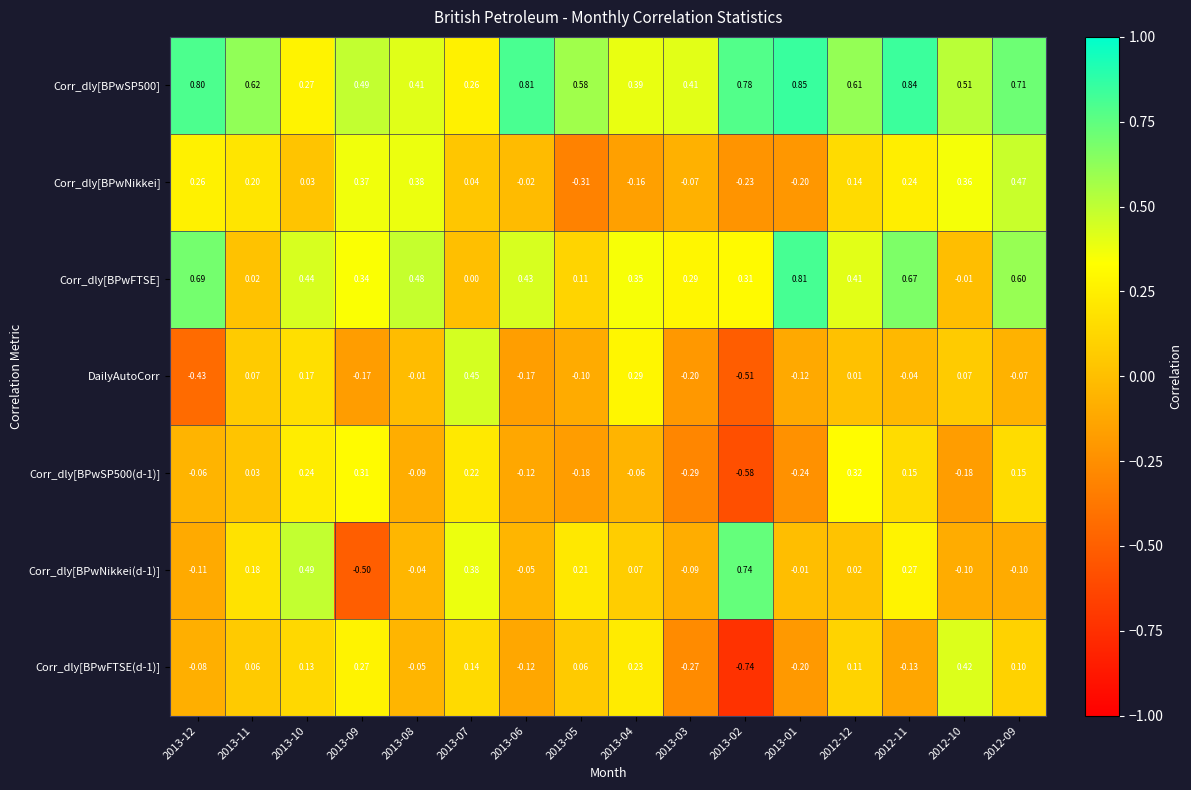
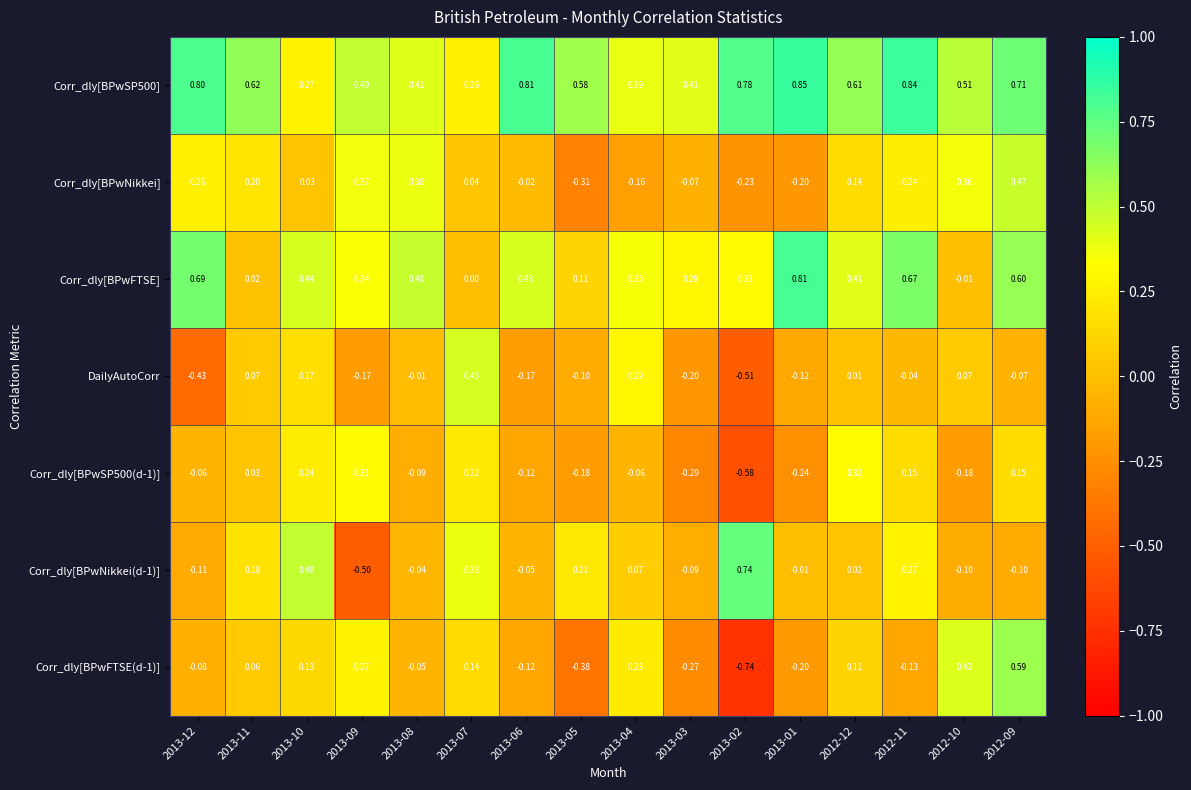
  {
    "Corr_dly[BPwSP500]": {
      "2013-12": 0.80,
      "2013-11": 0.62,
      "2013-10": 0.27,
      "2013-09": 0.49,
      "2013-08": 0.41,
      "2013-07": 0.26,
      "2013-06": 0.81,
      "2013-05": 0.58,
      "2013-04": 0.39,
      "2013-03": 0.41,
      "2013-02": 0.78,
      "2013-01": 0.85,
      "2012-12": 0.61,
      "2012-11": 0.84,
      "2012-10": 0.51,
      "2012-09": 0.71
    },
    "Corr_dly[BPwNikkei]": {
      "2013-12": 0.26,
      "2013-11": 0.20,
      "2013-10": 0.03,
      "2013-09": 0.37,
      "2013-08": 0.38,
      "2013-07": 0.04,
      "2013-06": -0.02,
      "2013-05": -0.31,
      "2013-04": -0.16,
      "2013-03": -0.07,
      "2013-02": -0.23,
      "2013-01": -0.20,
      "2012-12": 0.14,
      "2012-11": 0.24,
      "2012-10": 0.36,
      "2012-09": 0.47
    },
    "Corr_dly[BPwFTSE]": {
      "2013-12": 0.69,
      "2013-11": 0.02,
      "2013-10": 0.44,
      "2013-09": 0.34,
      "2013-08": 0.48,
      "2013-07": 0.00,
      "2013-06": 0.43,
      "2013-05": 0.11,
      "2013-04": 0.35,
      "2013-03": 0.29,
      "2013-02": 0.31,
      "2013-01": 0.81,
      "2012-12": 0.41,
      "2012-11": 0.67,
      "2012-10": -0.01,
      "2012-09": 0.60
    },
    "DailyAutoCorr": {
      "2013-12": -0.43,
      "2013-11": 0.07,
      "2013-10": 0.17,
      "2013-09": -0.17,
      "2013-08": -0.01,
      "2013-07": 0.45,
      "2013-06": -0.17,
      "2013-05": -0.10,
      "2013-04": 0.29,
      "2013-03": -0.20,
      "2013-02": -0.51,
      "2013-01": -0.12,
      "2012-12": 0.01,
      "2012-11": -0.04,
      "2012-10": 0.07,
      "2012-09": -0.07
    },
    "Corr_dly[BPwSP500(d-1)]": {
      "2013-12": -0.06,
      "2013-11": 0.03,
      "2013-10": 0.24,
      "2013-09": 0.31,
      "2013-08": -0.09,
      "2013-07": 0.22,
      "2013-06": -0.12,
      "2013-05": -0.18,
      "2013-04": -0.06,
      "2013-03": -0.29,
      "2013-02": -0.58,
      "2013-01": -0.24,
      "2012-12": 0.32,
      "2012-11": 0.15,
      "2012-10": -0.18,
      "2012-09": 0.15
    },
    "Corr_dly[BPwNikkei(d-1)]": {
      "2013-12": -0.11,
      "2013-11": 0.18,
      "2013-10": 0.49,
      "2013-09": -0.50,
      "2013-08": -0.04,
      "2013-07": 0.38,
      "2013-06": -0.05,
      "2013-05": 0.21,
      "2013-04": 0.07,
      "2013-03": -0.09,
      "2013-02": 0.74,
      "2013-01": -0.01,
      "2012-12": 0.02,
      "2012-11": 0.27,
      "2012-10": -0.10,
      "2012-09": -0.10
    },
    "Corr_dly[BPwFTSE(d-1)]": {
      "2013-12": -0.08,
      "2013-11": 0.06,
      "2013-10": 0.13,
      "2013-09": 0.27,
      "2013-08": -0.05,
      "2013-07": 0.14,
      "2013-06": -0.12,
-     "2013-05": 0.06,
+     "2013-05": -0.38,
      "2013-04": 0.23,
      "2013-03": -0.27,
      "2013-02": -0.74,
      "2013-01": -0.20,
      "2012-12": 0.11,
      "2012-11": -0.13,
      "2012-10": 0.42,
-     "2012-09": 0.10
+     "2012-09": 0.59
    }
  }
